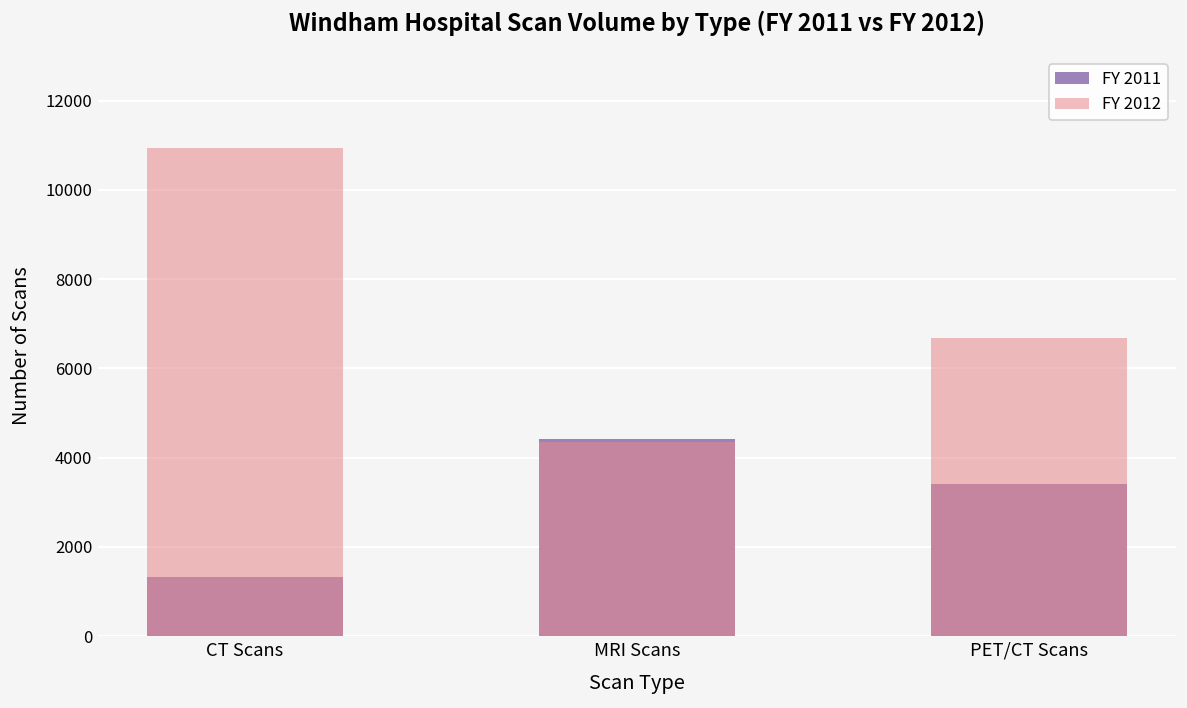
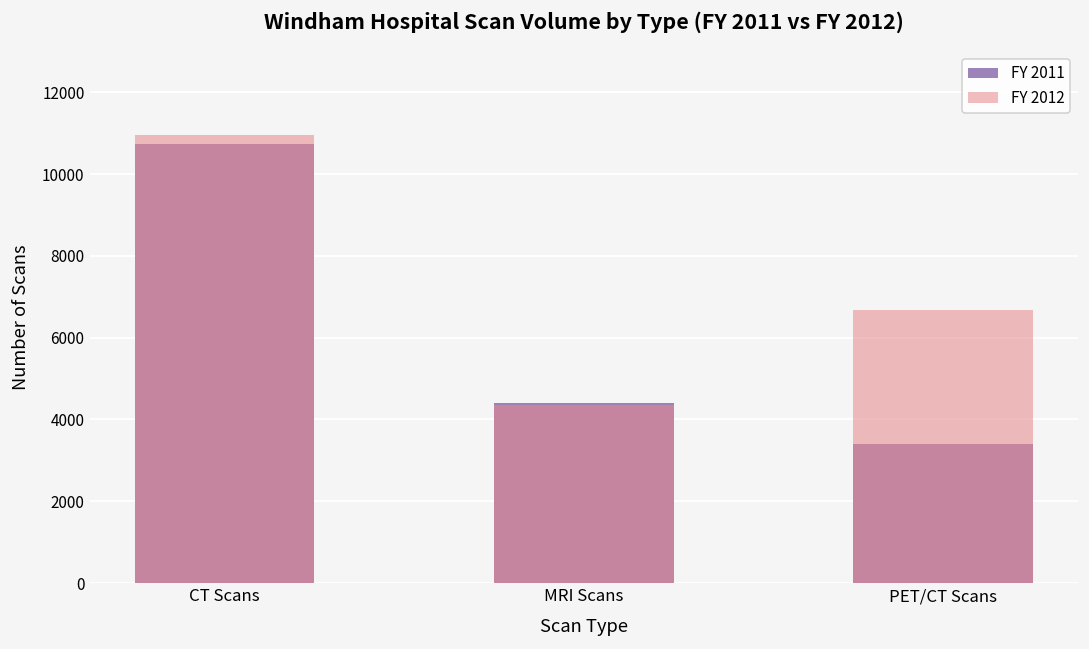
  {
    "FY 2011": {
-     "CT Scans": 1300,
+     "CT Scans": 10700,
      "MRI Scans": 4400
    },
    "FY 2012": {
      "CT Scans": 10900,
      "PET/CT Scans": 6700
    }
  }
